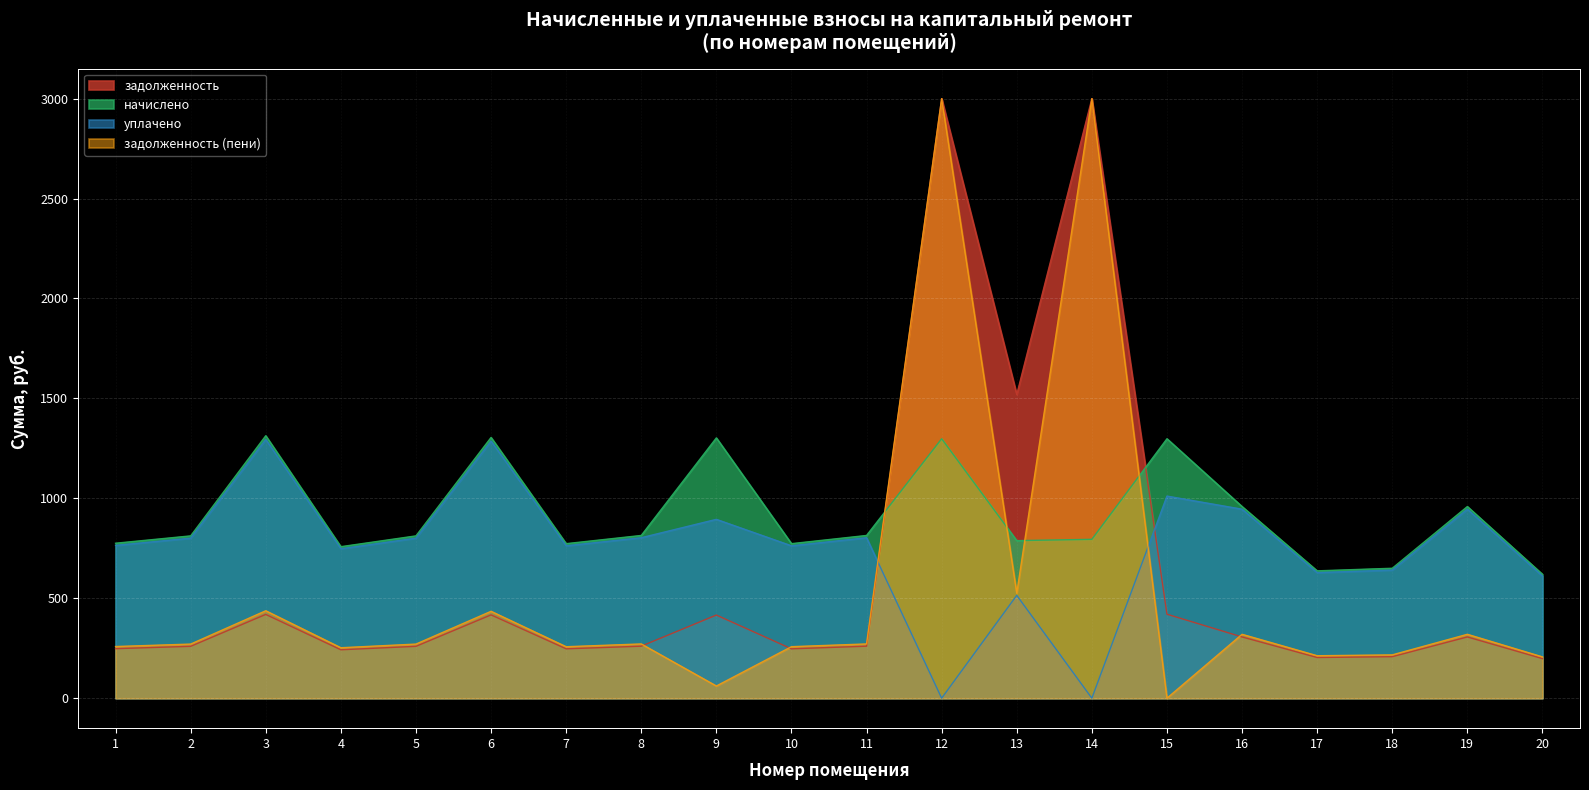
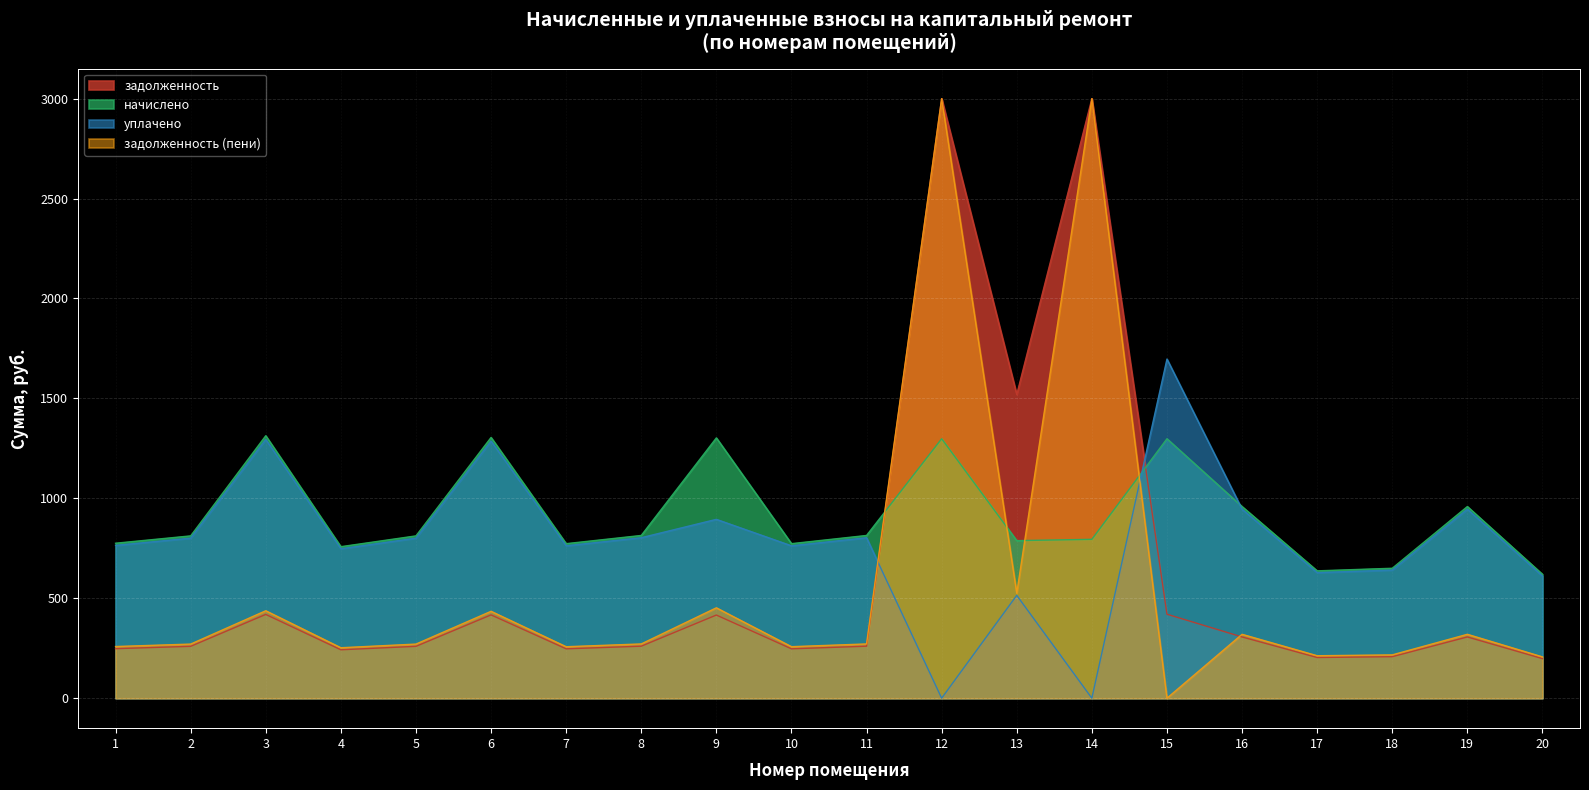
  {
    "задолженность": {
      "3": 420,
      "6": 420,
      "9": 420,
      "13": 1520,
      "15": 420,
      "16": 310,
      "19": 310
    },
    "начислено": {
      "3": 1310,
      "6": 1300,
      "9": 1300,
      "12": 1300,
      "13": 790,
      "14": 790,
      "15": 1300,
      "16": 960,
      "19": 960
    },
    "уплачено": {
      "3": 1290,
      "6": 1290,
      "9": 890,
      "12": 0,
      "14": 0,
-     "15": 1010,
+     "15": 1700,
      "16": 950,
      "19": 950
    },
    "задолженность (пени)": {
      "3": 440,
      "6": 430,
-     "9": 60,
+     "9": 450,
      "15": 0,
      "16": 320,
      "19": 320
    }
  }
